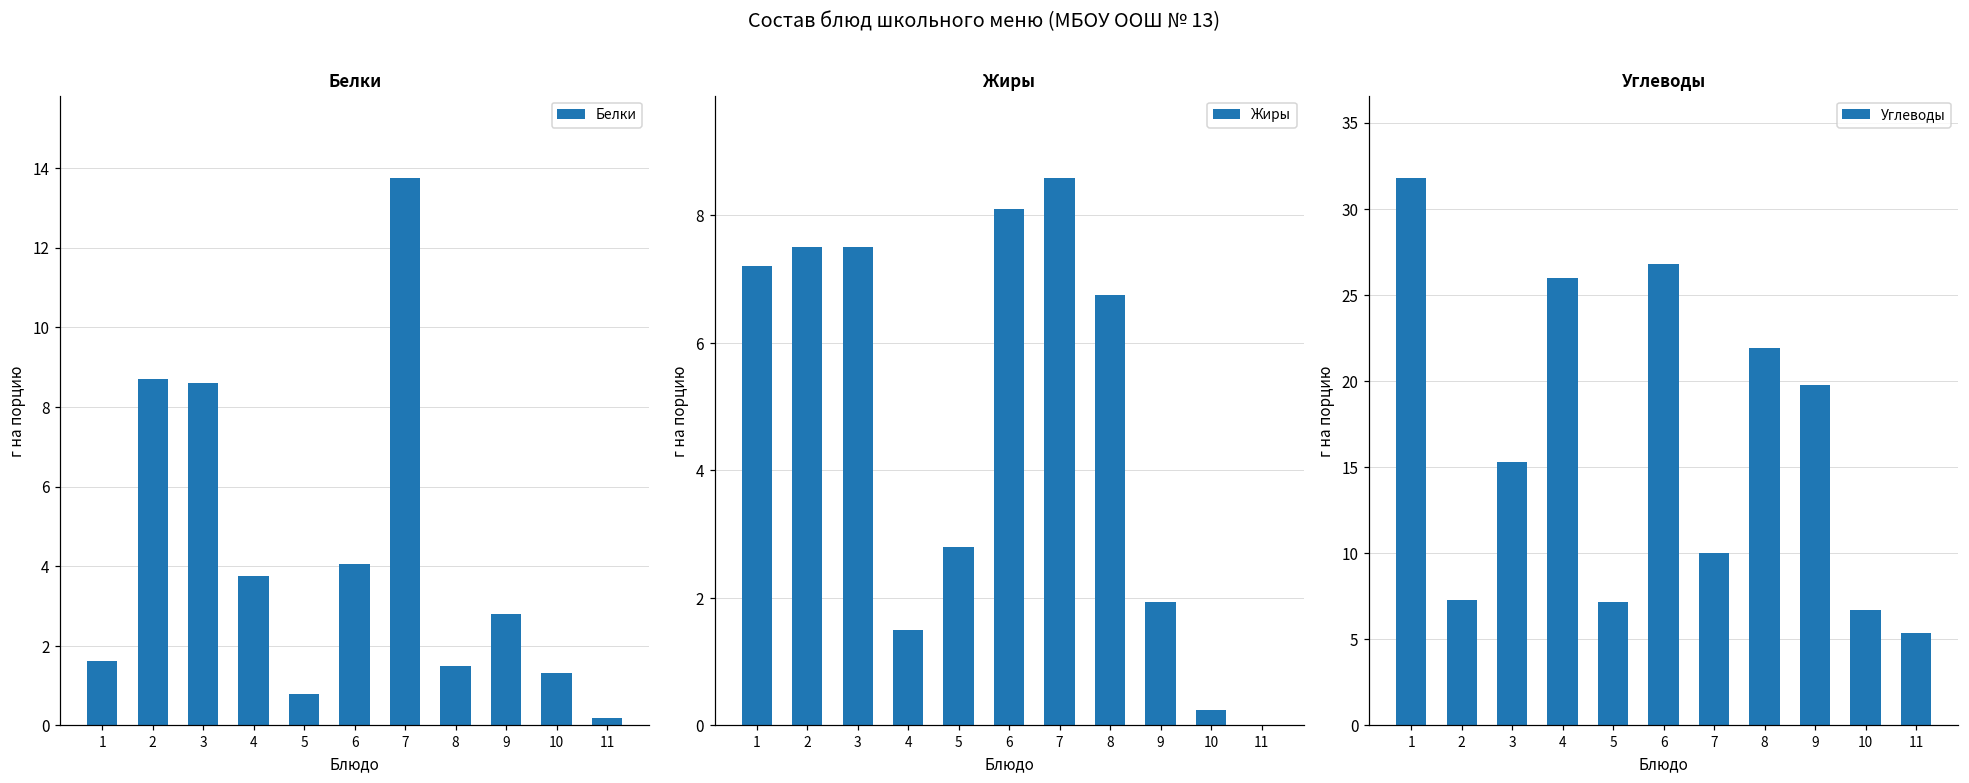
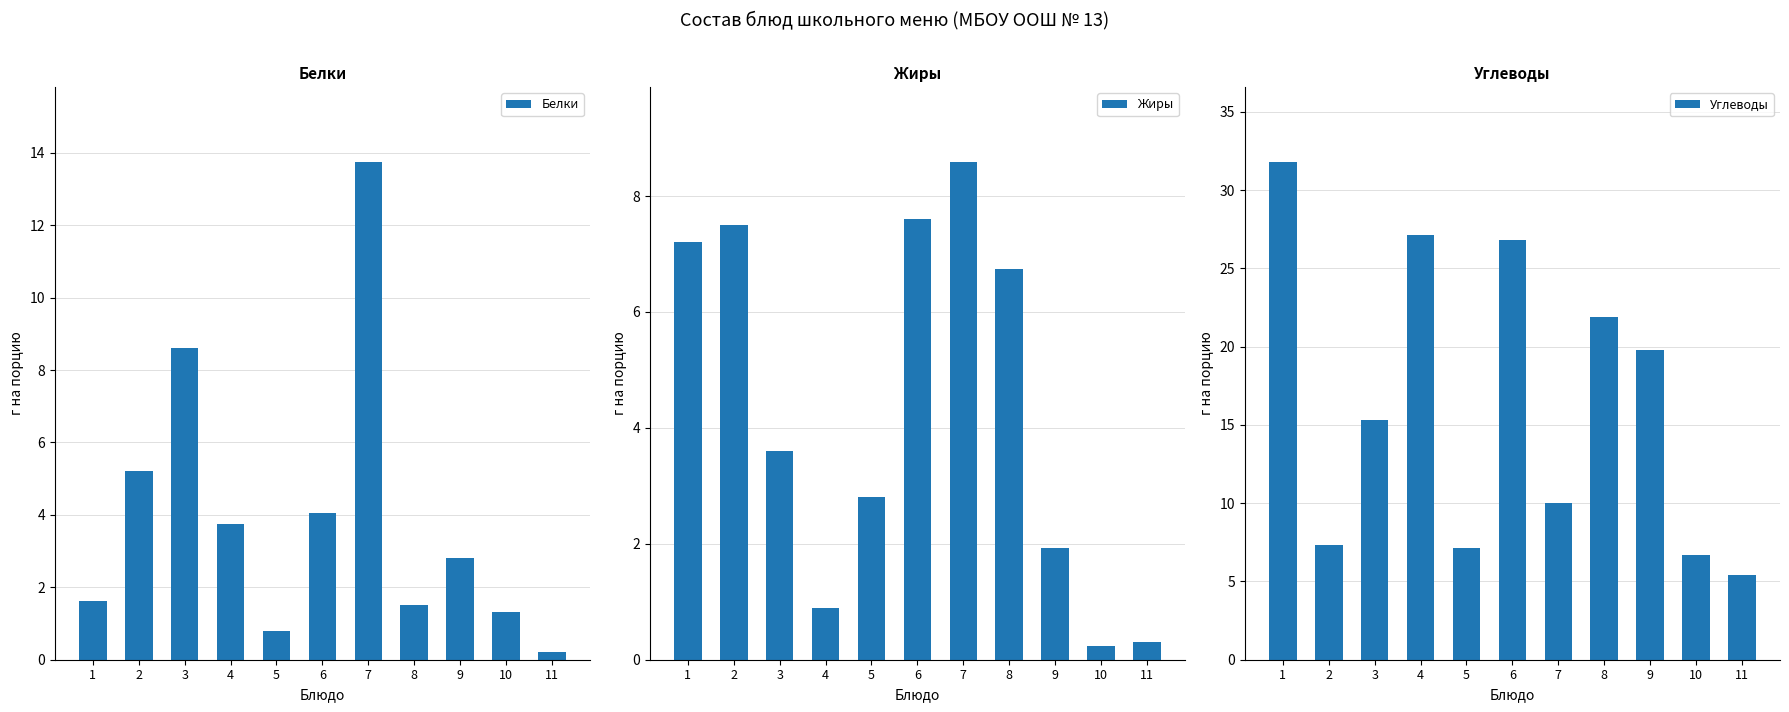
  {
    "Белки": {
      "1": 1.6,
-     "2": 8.7,
+     "2": 5.2,
      "3": 8.6,
      "4": 3.8,
      "5": 0.8,
      "6": 4.1,
      "7": 13.8,
      "8": 1.5,
      "9": 2.8,
      "10": 1.3,
      "11": 0.2
    },
    "Жиры": {
      "1": 7.2,
      "2": 7.5,
-     "3": 7.5,
-     "4": 1.5,
+     "3": 3.6,
+     "4": 0.9,
      "5": 2.8,
-     "6": 8.1,
+     "6": 7.6,
      "7": 8.6,
      "8": 6.8,
      "9": 1.9,
      "10": 0.2,
-     "11": 0.0
+     "11": 0.3
    },
    "Углеводы": {
      "1": 31.8,
      "2": 7.3,
      "3": 15.3,
-     "4": 26.0,
+     "4": 27.1,
      "5": 7.2,
      "6": 26.8,
      "7": 10.0,
      "8": 21.9,
      "9": 19.8,
      "10": 6.7,
      "11": 5.4
    }
  }
